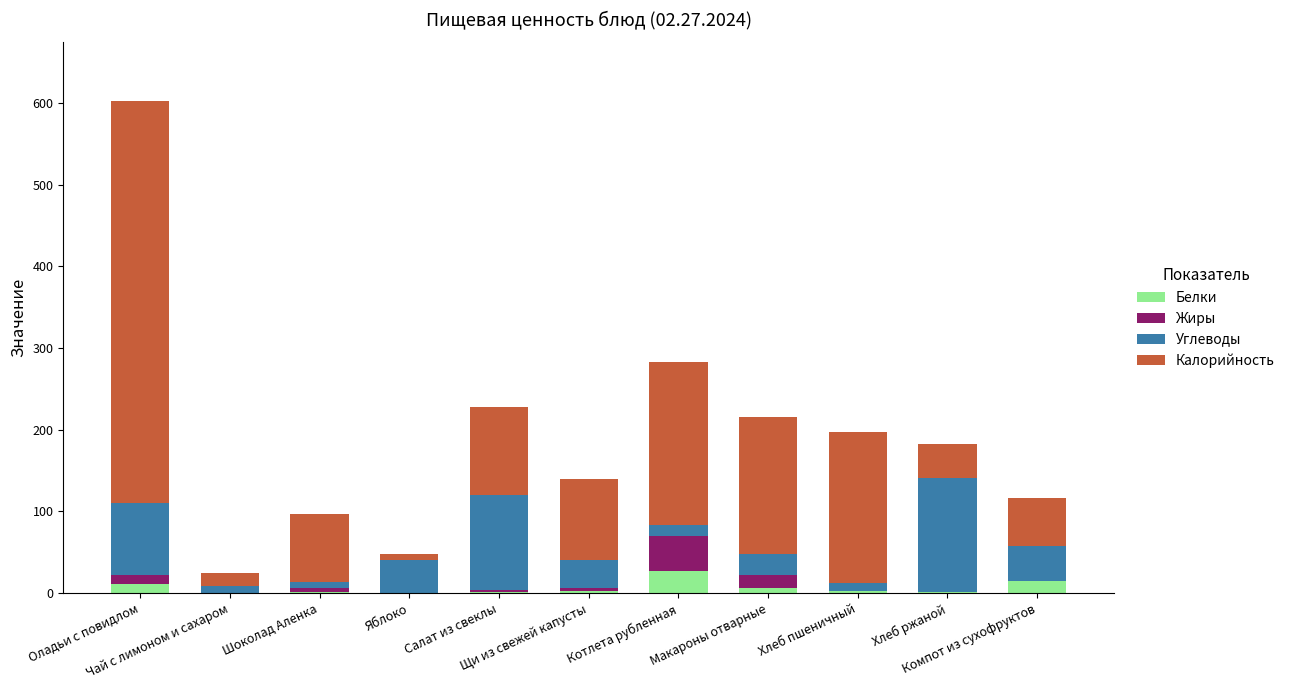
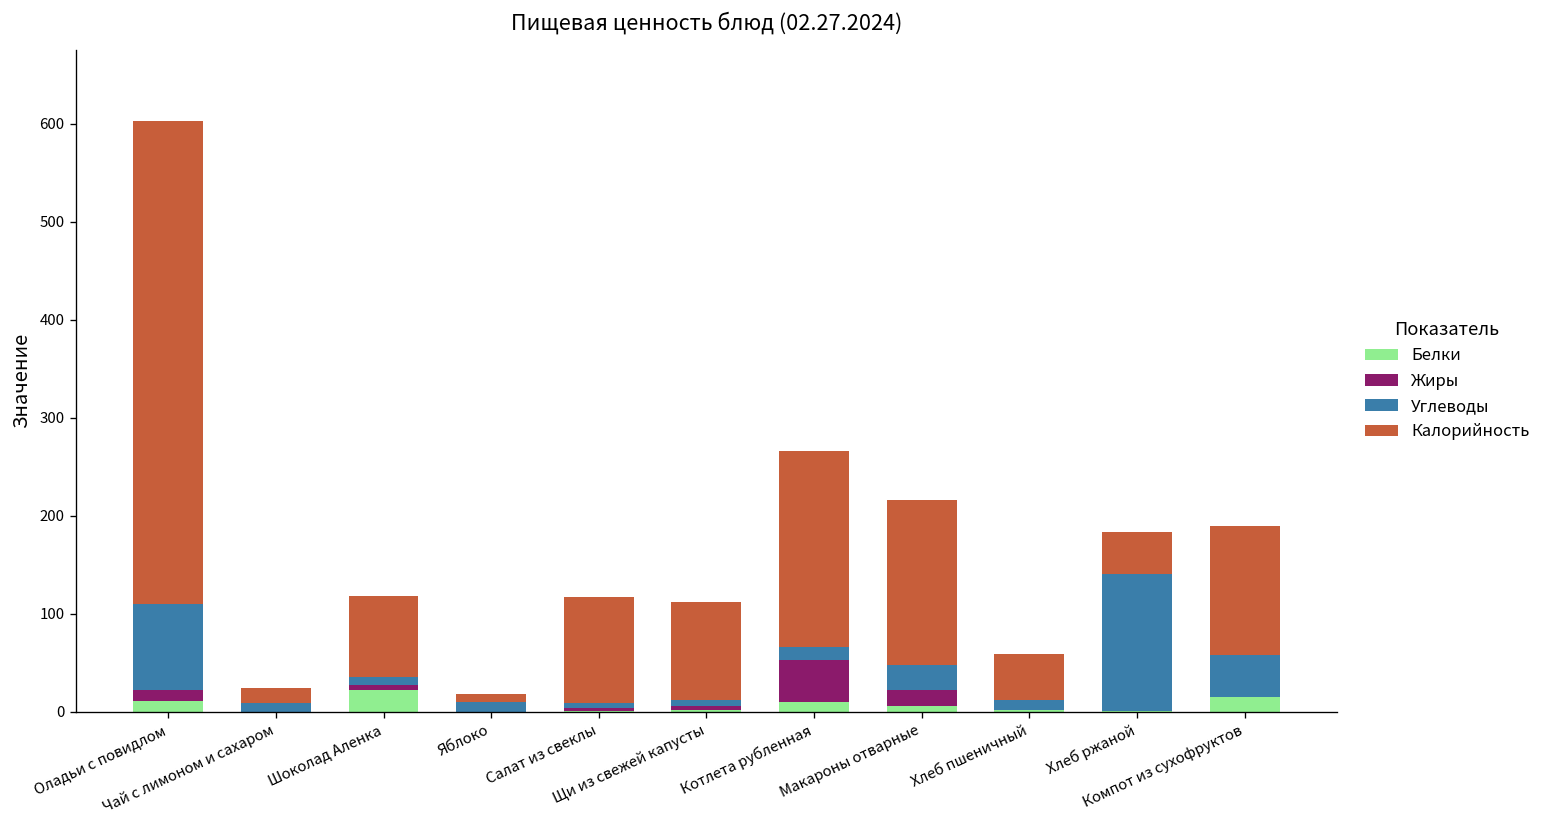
  {
    "Белки": {
      "Оладьи с повидлом": 10,
      "Чай с лимоном и сахаром": 0,
-     "Шоколад Аленка": 0,
+     "Шоколад Аленка": 20,
      "Яблоко": 0,
-     "Котлета рубленная": 30,
+     "Котлета рубленная": 10,
      "Макароны отварные": 10,
      "Компот из сухофруктов": 20
    },
    "Жиры": {
      "Оладьи с повидлом": 10,
      "Чай с лимоном и сахаром": 0,
      "Шоколад Аленка": 10,
      "Яблоко": 0,
      "Щи из свежей капусты": 0,
      "Котлета рубленная": 40,
      "Макароны отварные": 20,
      "Хлеб пшеничный": 0,
      "Хлеб ржаной": 0,
      "Компот из сухофруктов": 0
    },
    "Углеводы": {
      "Оладьи с повидлом": 90,
      "Чай с лимоном и сахаром": 10,
      "Шоколад Аленка": 10,
-     "Яблоко": 40,
-     "Салат из свеклы": 120,
-     "Щи из свежей капусты": 30,
+     "Яблоко": 10,
+     "Салат из свеклы": 10,
+     "Щи из свежей капусты": 10,
      "Котлета рубленная": 10,
      "Макароны отварные": 30,
      "Хлеб пшеничный": 10,
      "Хлеб ржаной": 140,
      "Компот из сухофруктов": 40
    },
    "Калорийность": {
      "Оладьи с повидлом": 490,
      "Чай с лимоном и сахаром": 20,
      "Шоколад Аленка": 80,
      "Яблоко": 10,
      "Салат из свеклы": 110,
      "Щи из свежей капусты": 100,
      "Котлета рубленная": 200,
      "Макароны отварные": 170,
-     "Хлеб пшеничный": 190,
+     "Хлеб пшеничный": 50,
      "Хлеб ржаной": 40,
-     "Компот из сухофруктов": 60
+     "Компот из сухофруктов": 130
    }
  }
